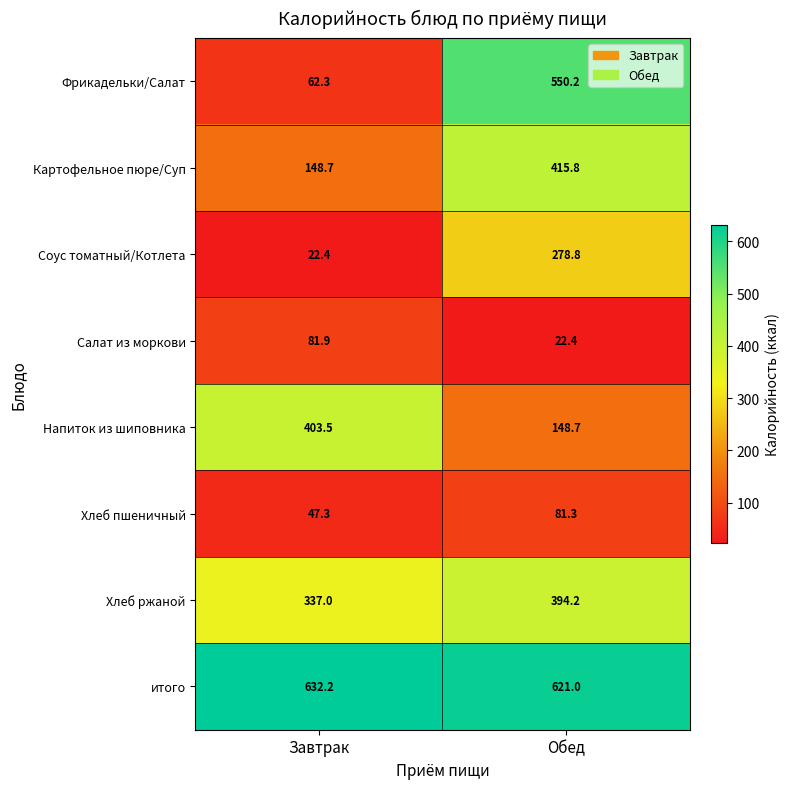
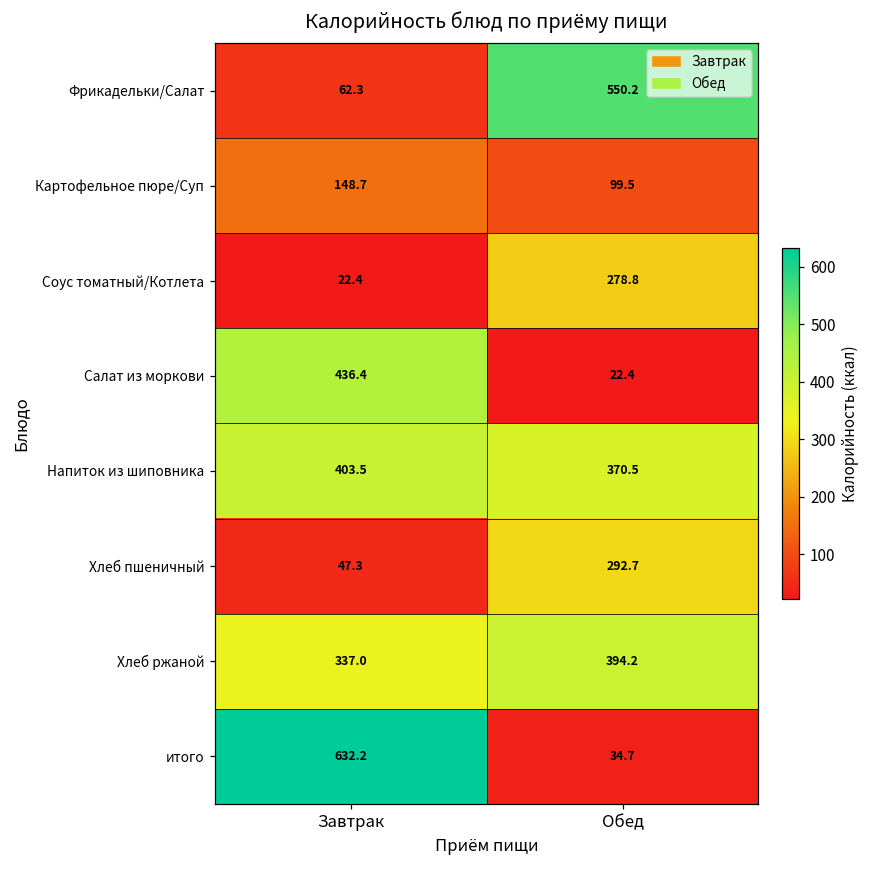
  {
    "Фрикадельки/Салат": {
      "Завтрак": 62.3,
      "Обед": 550.2
    },
    "Картофельное пюре/Суп": {
      "Завтрак": 148.7,
-     "Обед": 415.8
+     "Обед": 99.5
    },
    "Соус томатный/Котлета": {
      "Завтрак": 22.4,
      "Обед": 278.8
    },
    "Салат из моркови": {
-     "Завтрак": 81.9,
+     "Завтрак": 436.4,
      "Обед": 22.4
    },
    "Напиток из шиповника": {
      "Завтрак": 403.5,
-     "Обед": 148.7
+     "Обед": 370.5
    },
    "Хлеб пшеничный": {
      "Завтрак": 47.3,
-     "Обед": 81.3
+     "Обед": 292.7
    },
    "Хлеб ржаной": {
      "Завтрак": 337.0,
      "Обед": 394.2
    },
    "итого": {
      "Завтрак": 632.2,
-     "Обед": 621.0
+     "Обед": 34.7
    }
  }
